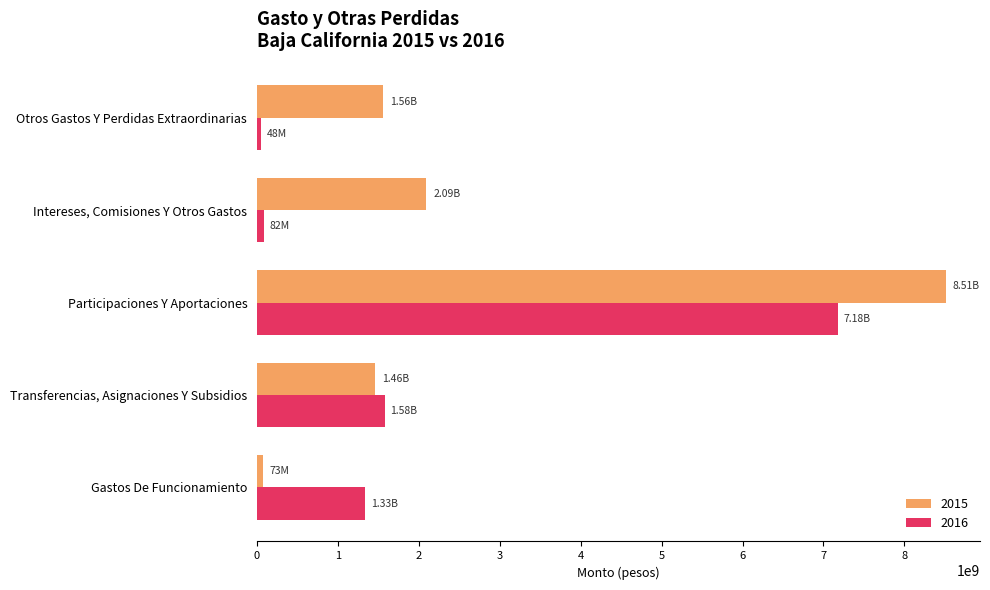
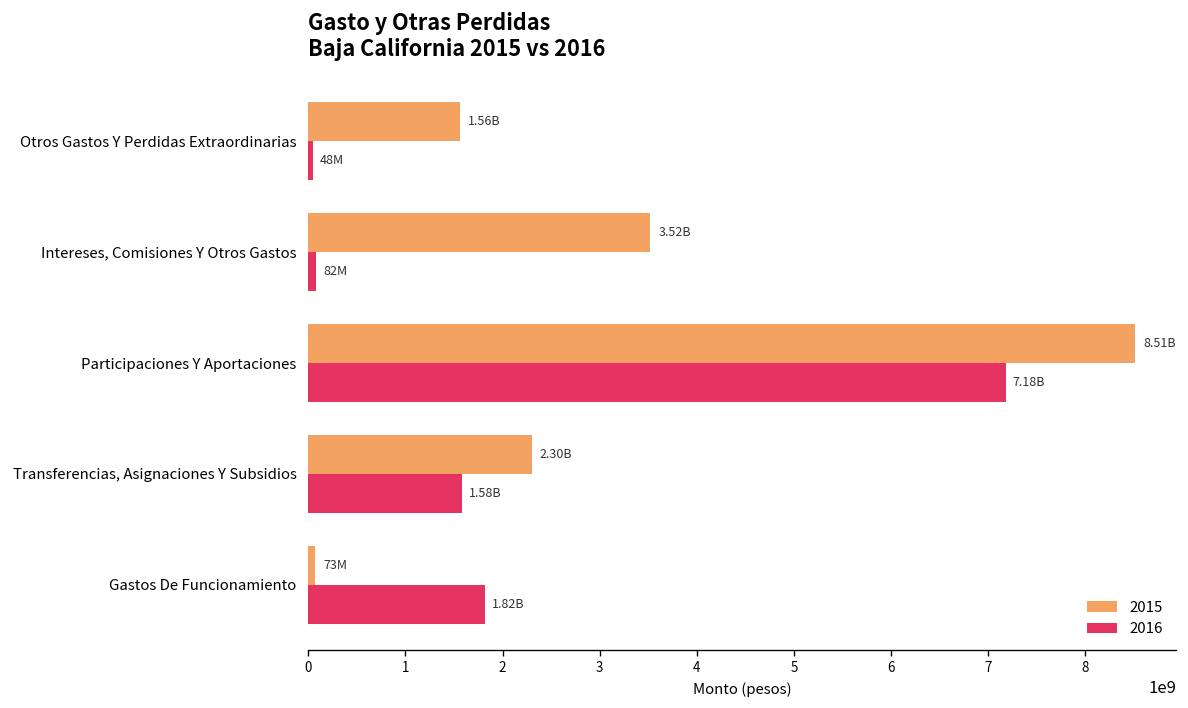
  {
    "2015": {
      "Otros Gastos Y Perdidas Extraordinarias": "1.56B",
-     "Intereses, Comisiones Y Otros Gastos": "2.09B",
+     "Intereses, Comisiones Y Otros Gastos": "3.52B",
      "Participaciones Y Aportaciones": "8.51B",
-     "Transferencias, Asignaciones Y Subsidios": "1.46B",
+     "Transferencias, Asignaciones Y Subsidios": "2.30B",
      "Gastos De Funcionamiento": "73M"
    },
    "2016": {
      "Otros Gastos Y Perdidas Extraordinarias": "48M",
      "Intereses, Comisiones Y Otros Gastos": "82M",
      "Participaciones Y Aportaciones": "7.18B",
      "Transferencias, Asignaciones Y Subsidios": "1.58B",
-     "Gastos De Funcionamiento": "1.33B"
+     "Gastos De Funcionamiento": "1.82B"
    }
  }
